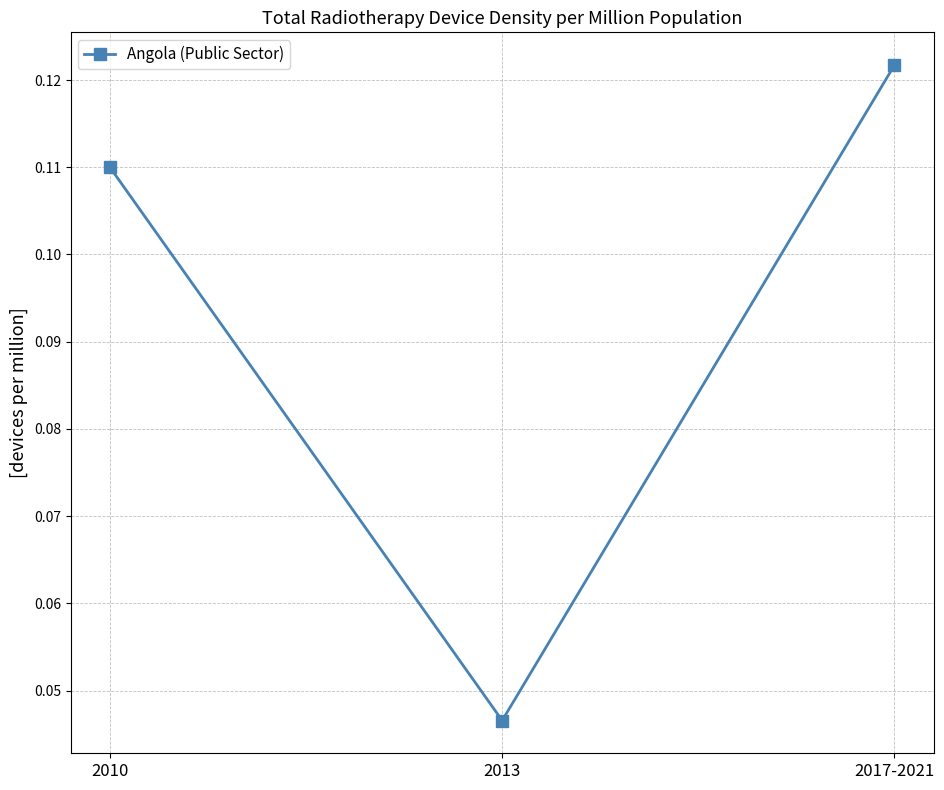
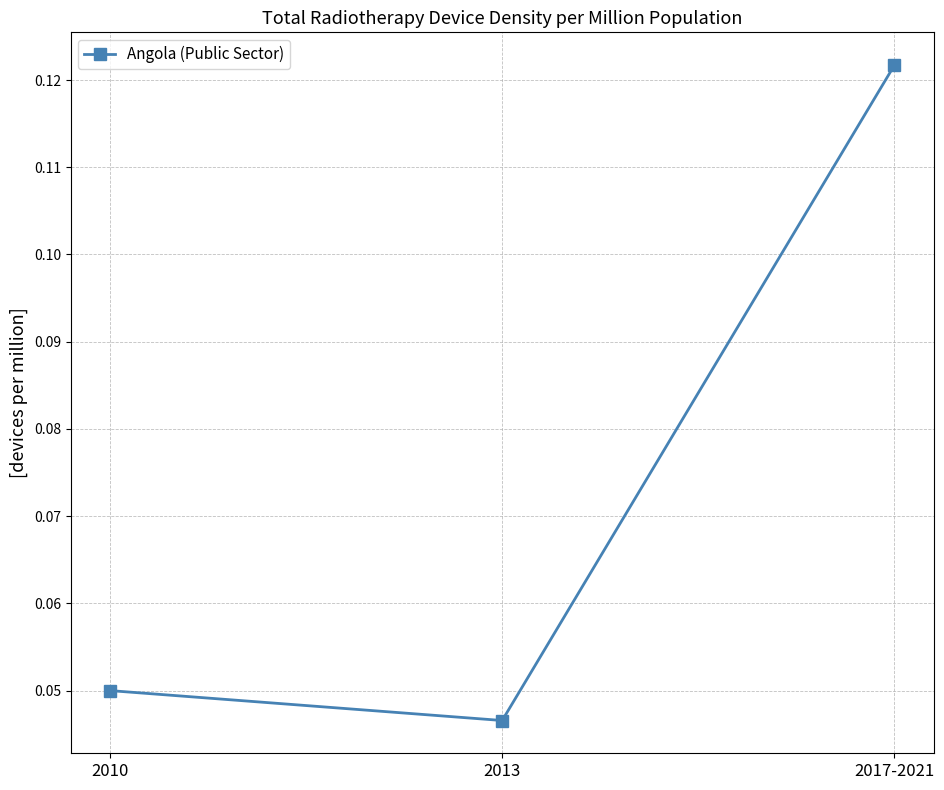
  {
-   "2010": 0.11,
+   "2010": 0.05,
    "2013": 0.047,
    "2017-2021": 0.122
  }
